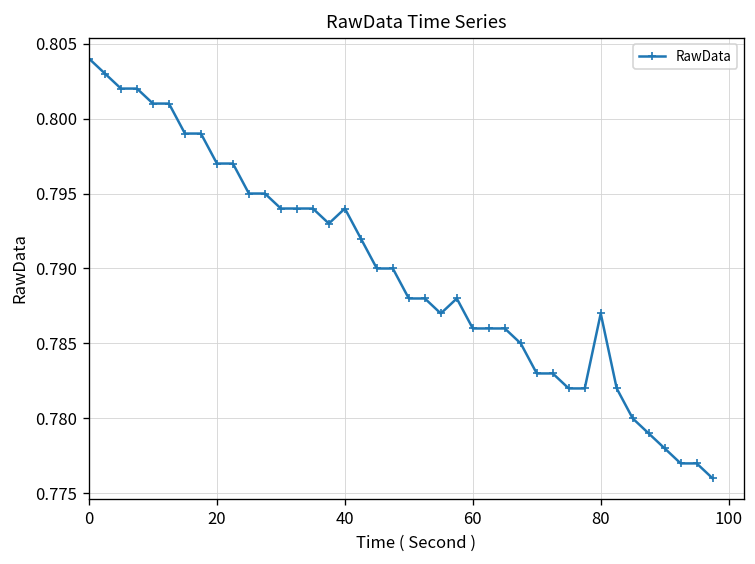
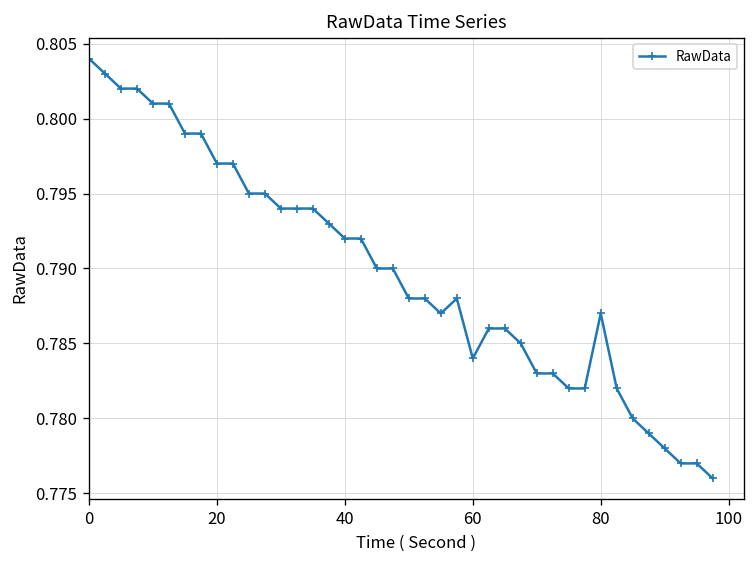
  {
    "0": 0.804,
    "20": 0.797,
-   "40": 0.794,
-   "60": 0.786,
+   "40": 0.792,
+   "60": 0.784,
    "80": 0.787
  }
